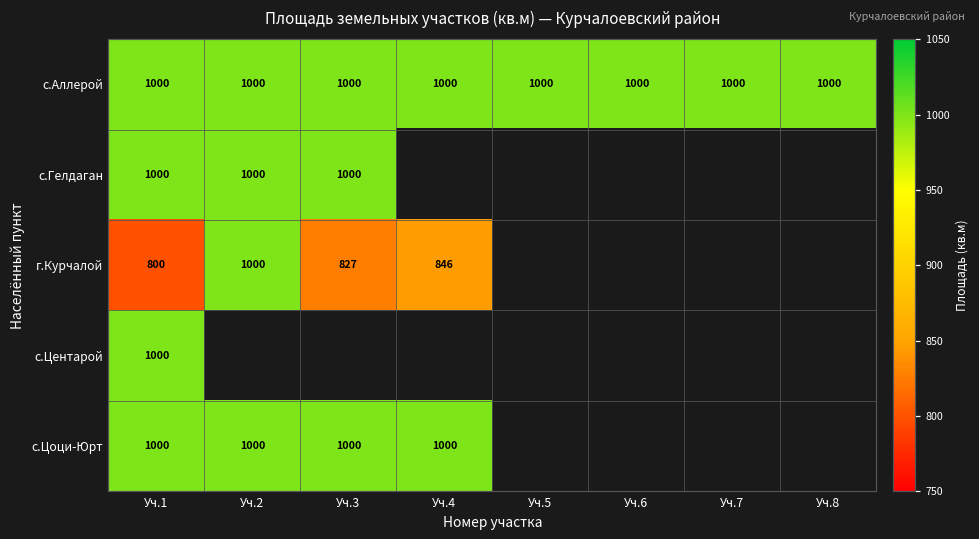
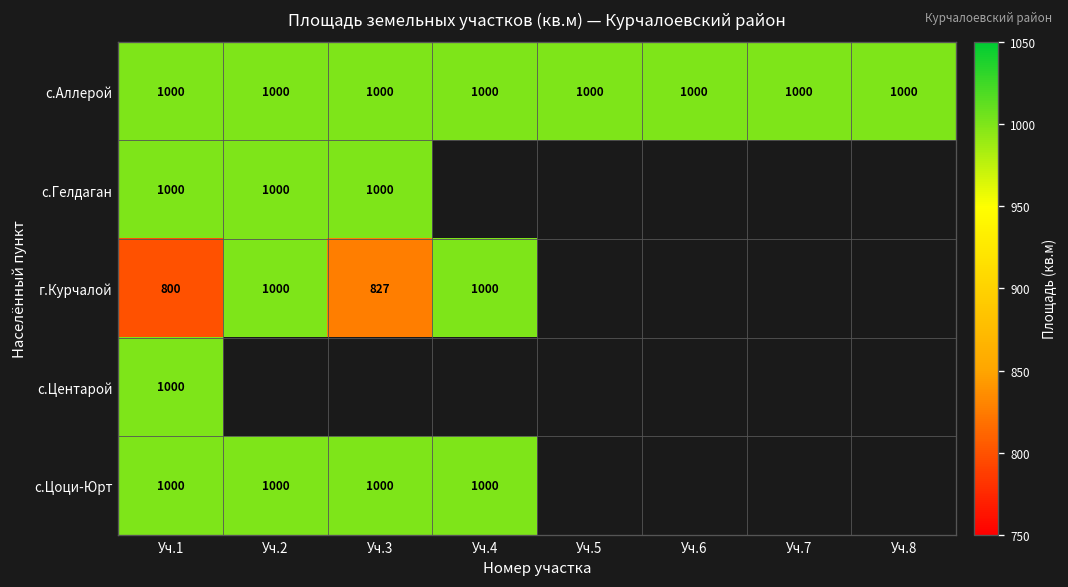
  {
    "с.Аллерой": {
      "Уч.1": 1000,
      "Уч.2": 1000,
      "Уч.3": 1000,
      "Уч.4": 1000,
      "Уч.5": 1000,
      "Уч.6": 1000,
      "Уч.7": 1000,
      "Уч.8": 1000
    },
    "с.Гелдаган": {
      "Уч.1": 1000,
      "Уч.2": 1000,
      "Уч.3": 1000
    },
    "г.Курчалой": {
      "Уч.1": 800,
      "Уч.2": 1000,
      "Уч.3": 827,
-     "Уч.4": 846
+     "Уч.4": 1000
    },
    "с.Центарой": {
      "Уч.1": 1000
    },
    "с.Цоци-Юрт": {
      "Уч.1": 1000,
      "Уч.2": 1000,
      "Уч.3": 1000,
      "Уч.4": 1000
    }
  }
